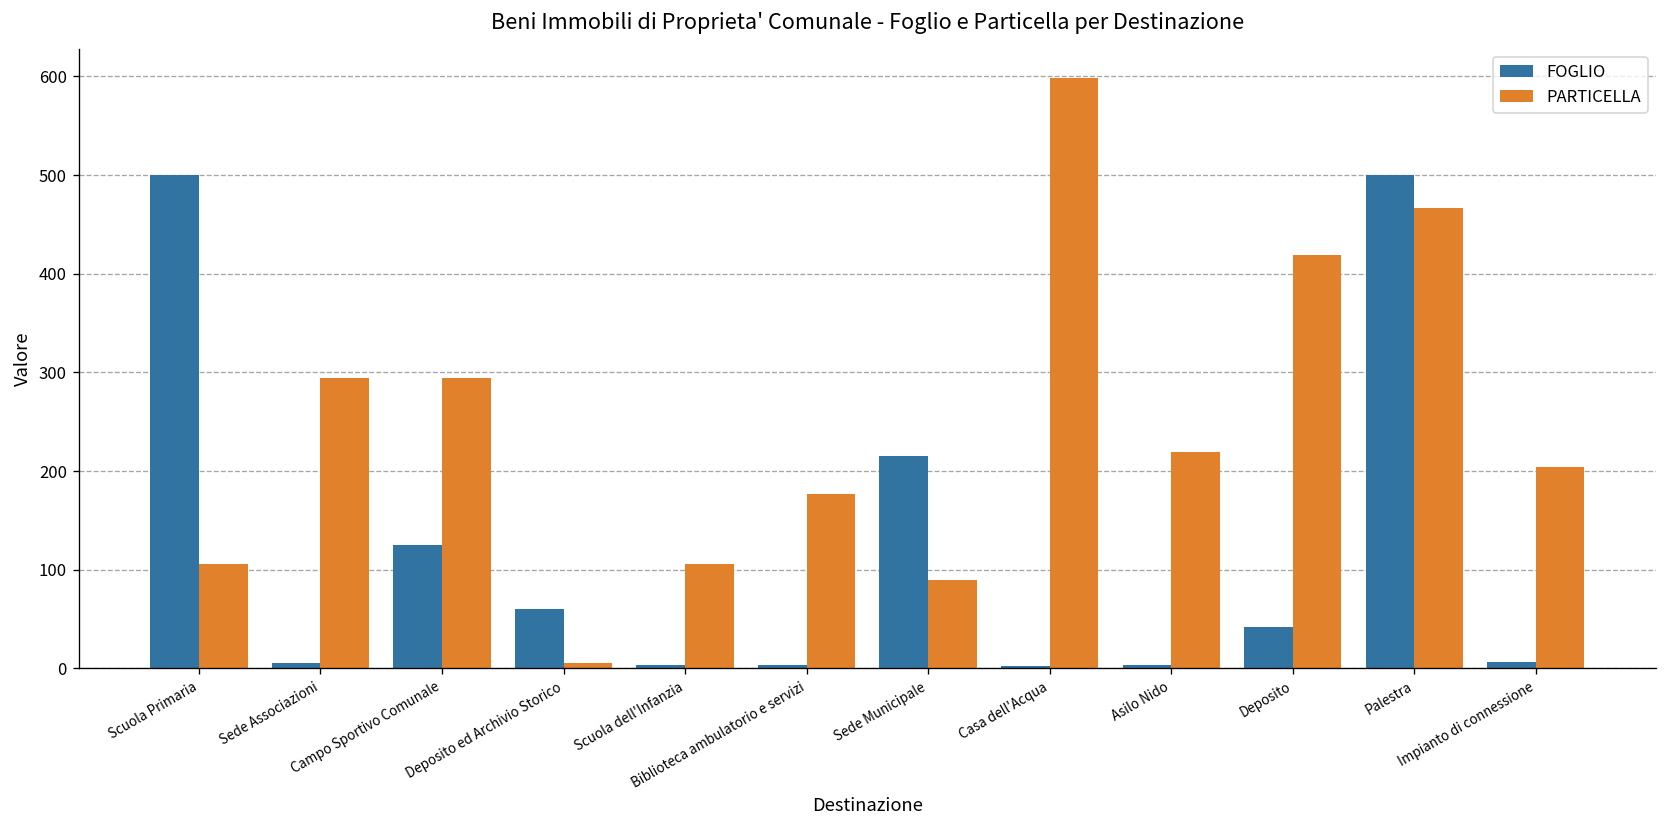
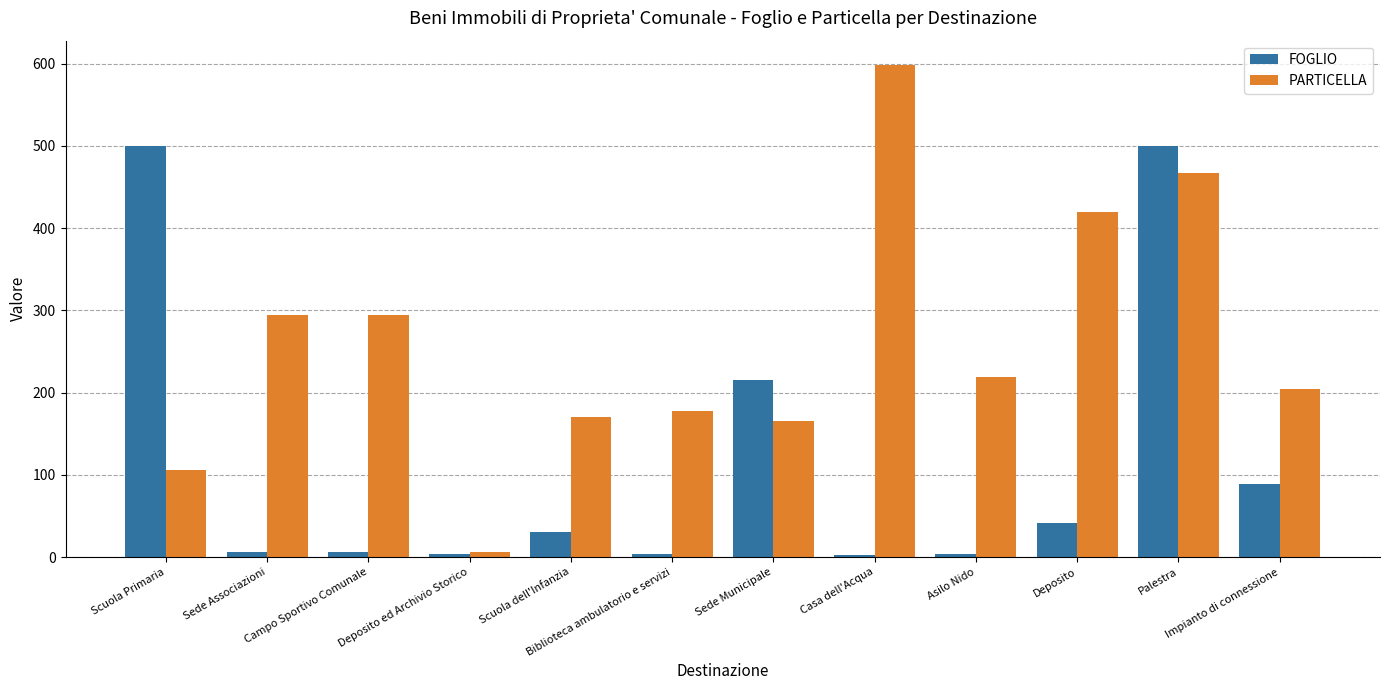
  {
    "FOGLIO": {
      "Scuola Primaria": 500,
      "Sede Associazioni": 10,
-     "Campo Sportivo Comunale": 130,
-     "Deposito ed Archivio Storico": 60,
-     "Scuola dell'Infanzia": 0,
+     "Campo Sportivo Comunale": 10,
+     "Deposito ed Archivio Storico": 0,
+     "Scuola dell'Infanzia": 30,
      "Biblioteca ambulatorio e servizi": 0,
      "Sede Municipale": 220,
      "Asilo Nido": 0,
      "Deposito": 40,
      "Palestra": 500,
-     "Impianto di connessione": 10
+     "Impianto di connessione": 90
    },
    "PARTICELLA": {
      "Scuola Primaria": 110,
      "Sede Associazioni": 290,
      "Campo Sportivo Comunale": 290,
      "Deposito ed Archivio Storico": 10,
-     "Scuola dell'Infanzia": 110,
+     "Scuola dell'Infanzia": 170,
      "Biblioteca ambulatorio e servizi": 180,
-     "Sede Municipale": 90,
+     "Sede Municipale": 170,
      "Casa dell'Acqua": 600,
      "Asilo Nido": 220,
      "Deposito": 420,
      "Palestra": 470,
      "Impianto di connessione": 200
    }
  }
